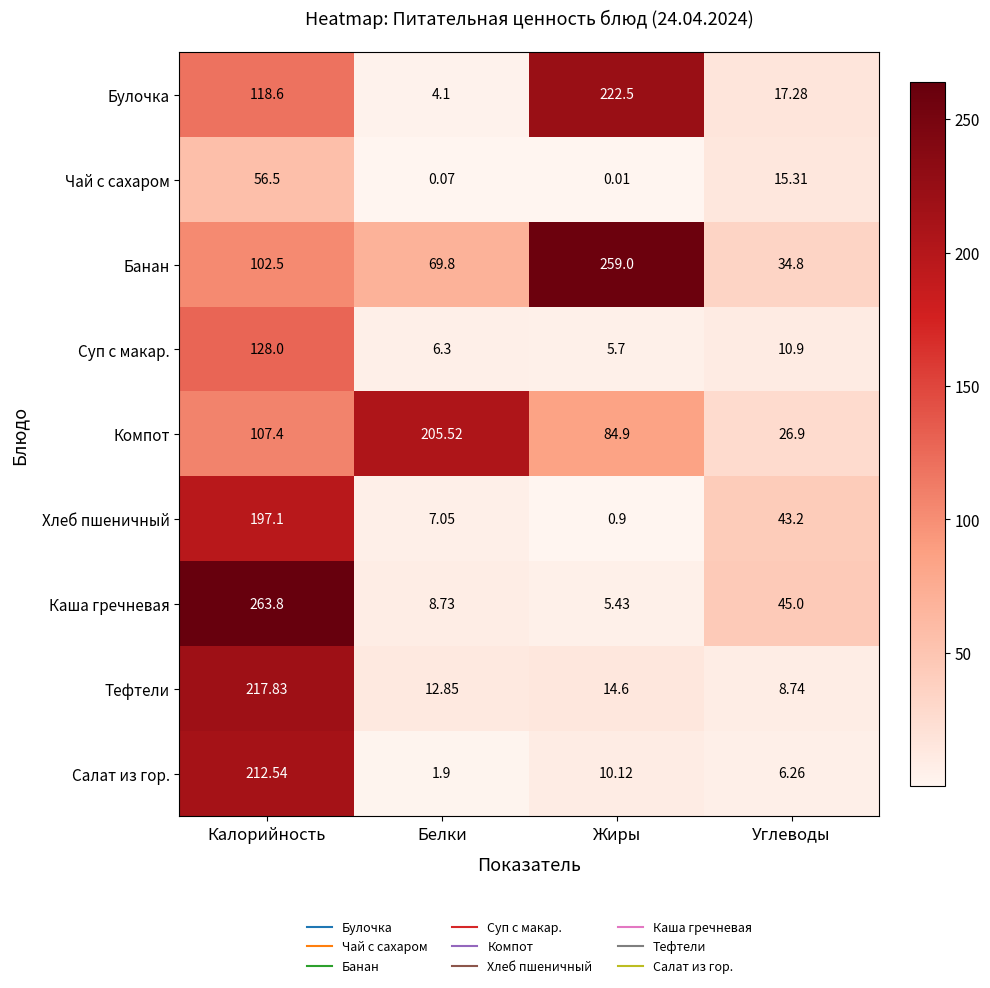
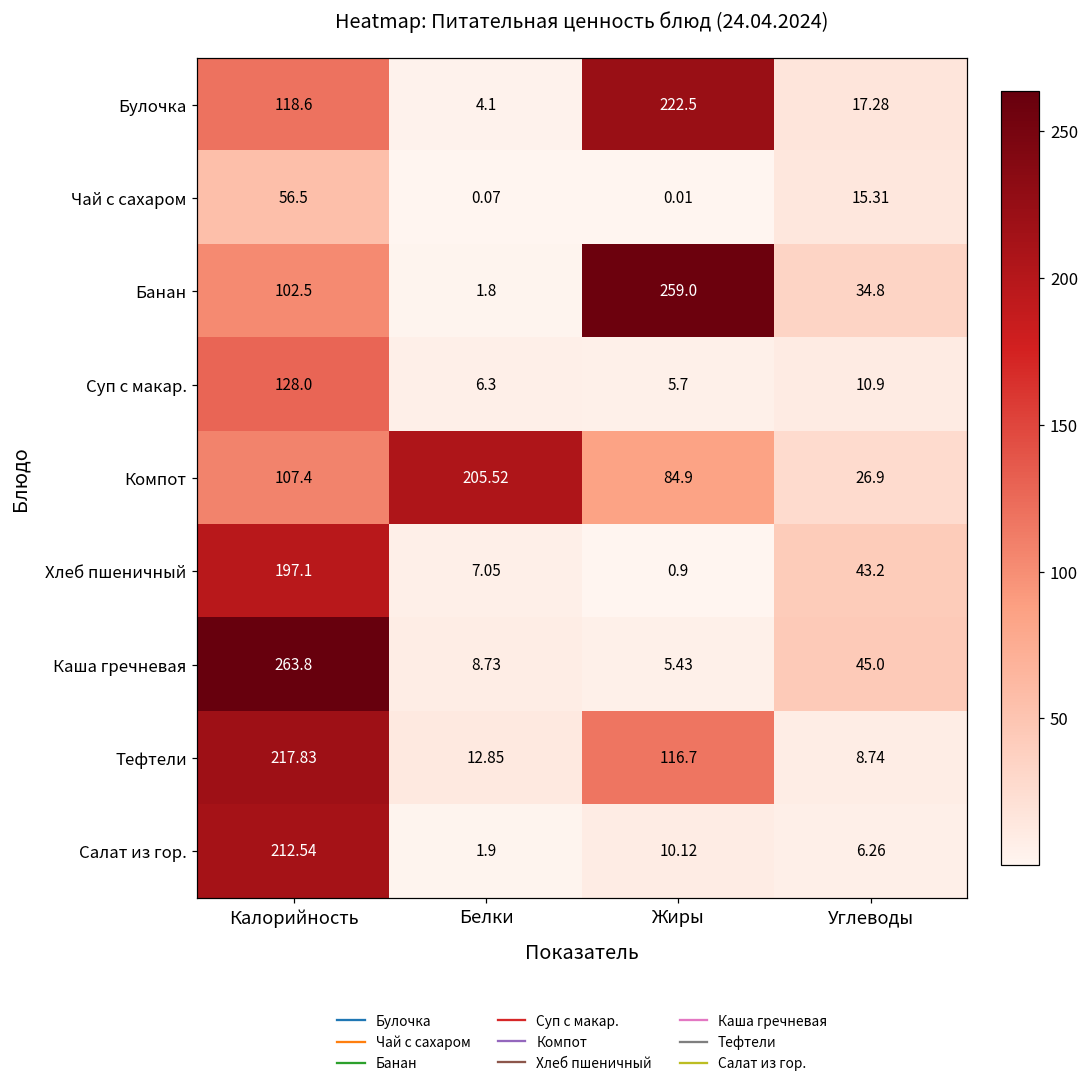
  {
    "Булочка": {
      "Калорийность": 118.6,
      "Белки": 4.1,
      "Жиры": 222.5,
      "Углеводы": 17.28
    },
    "Чай с сахаром": {
      "Калорийность": 56.5,
      "Белки": 0.07,
      "Жиры": 0.01,
      "Углеводы": 15.31
    },
    "Банан": {
      "Калорийность": 102.5,
-     "Белки": 69.8,
+     "Белки": 1.8,
      "Жиры": 259.0,
      "Углеводы": 34.8
    },
    "Суп с макар.": {
      "Калорийность": 128.0,
      "Белки": 6.3,
      "Жиры": 5.7,
      "Углеводы": 10.9
    },
    "Компот": {
      "Калорийность": 107.4,
      "Белки": 205.52,
      "Жиры": 84.9,
      "Углеводы": 26.9
    },
    "Хлеб пшеничный": {
      "Калорийность": 197.1,
      "Белки": 7.05,
      "Жиры": 0.9,
      "Углеводы": 43.2
    },
    "Каша гречневая": {
      "Калорийность": 263.8,
      "Белки": 8.73,
      "Жиры": 5.43,
      "Углеводы": 45.0
    },
    "Тефтели": {
      "Калорийность": 217.83,
      "Белки": 12.85,
-     "Жиры": 14.6,
+     "Жиры": 116.7,
      "Углеводы": 8.74
    },
    "Салат из гор.": {
      "Калорийность": 212.54,
      "Белки": 1.9,
      "Жиры": 10.12,
      "Углеводы": 6.26
    }
  }
